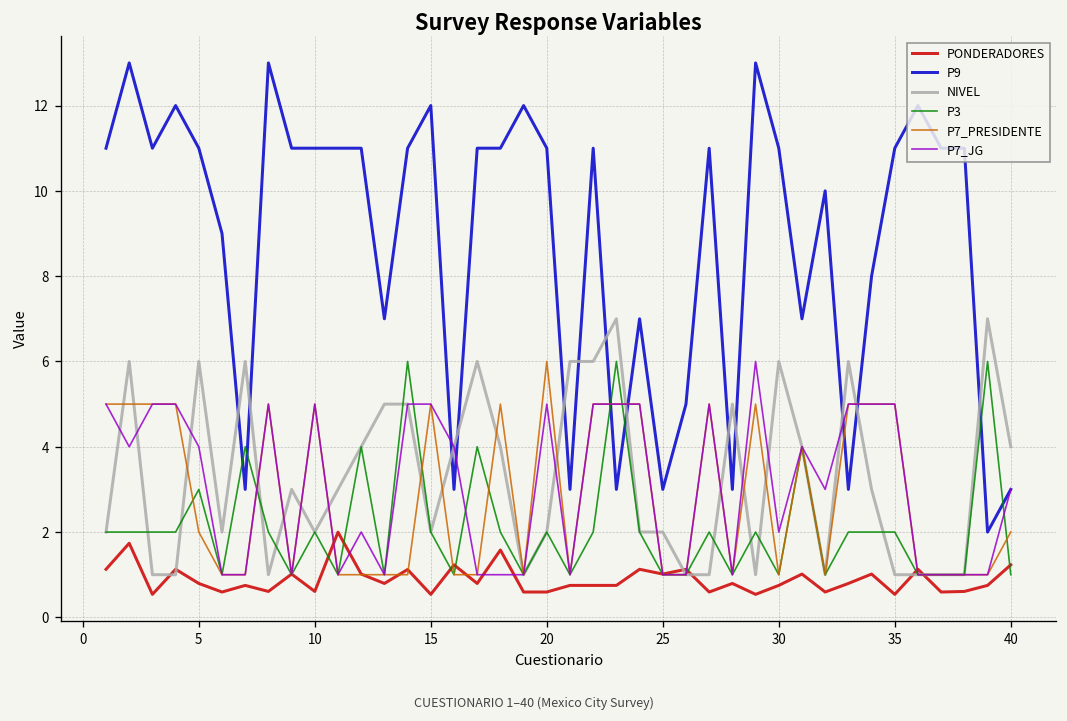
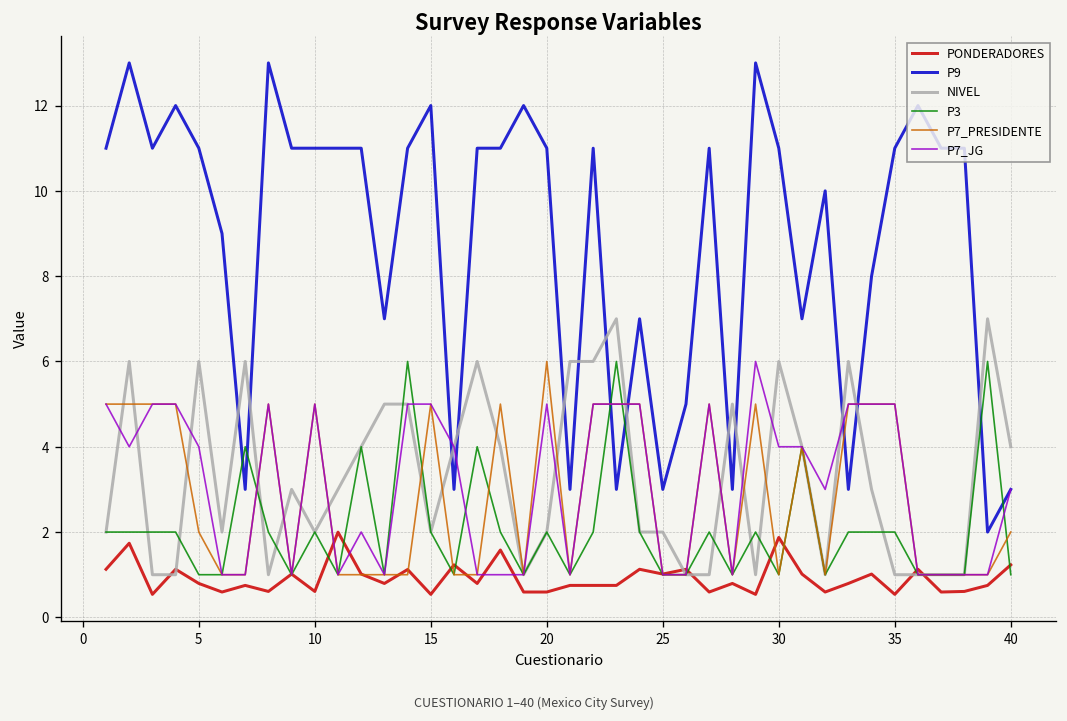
  {
    "PONDERADORES": {
      "5": 0.8,
      "10": 0.6,
      "15": 0.5,
      "20": 0.6,
-     "30": 0.7,
+     "30": 1.9,
      "35": 0.5,
      "40": 1.2
    },
    "P9": {
      "5": 11.0,
      "10": 11.0,
      "15": 12.0,
      "20": 11.0,
      "25": 3.0,
      "30": 11.0,
      "35": 11.0
    },
    "NIVEL": {
      "5": 6.0,
      "25": 2.0,
      "30": 6.0,
      "35": 1.0,
      "40": 4.0
    },
    "P3": {
-     "5": 3,
+     "5": 1,
      "35": 2,
      "40": 1
    },
    "P7_PRESIDENTE": {
      "5": 2.0,
      "20": 6.0,
      "40": 2.0
    },
    "P7_JG": {
      "5": 4,
      "20": 5,
-     "30": 2
+     "30": 4
    }
  }
